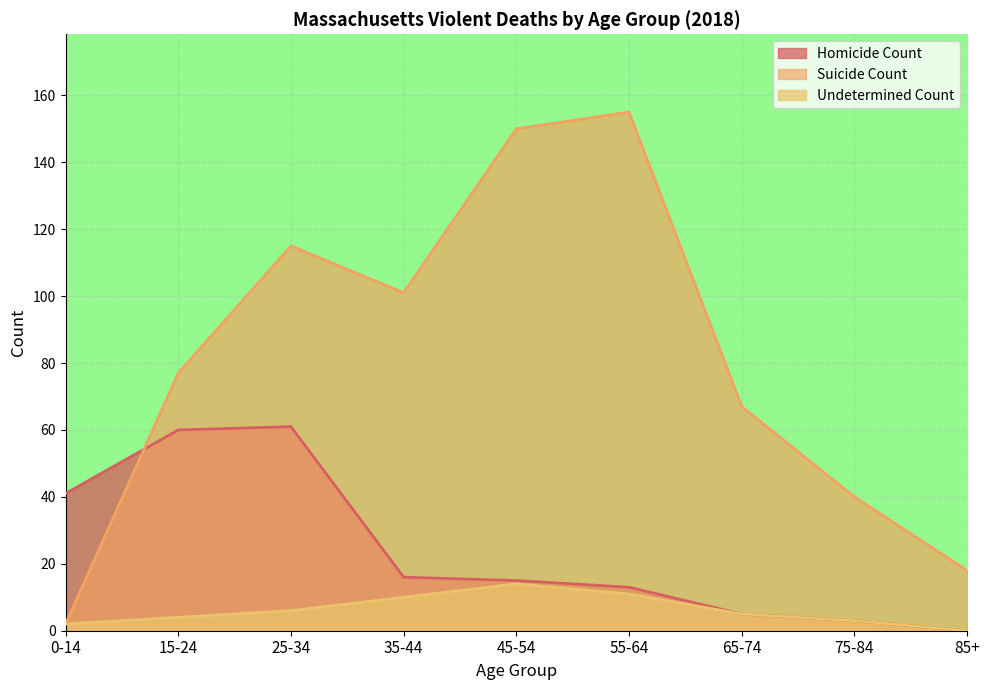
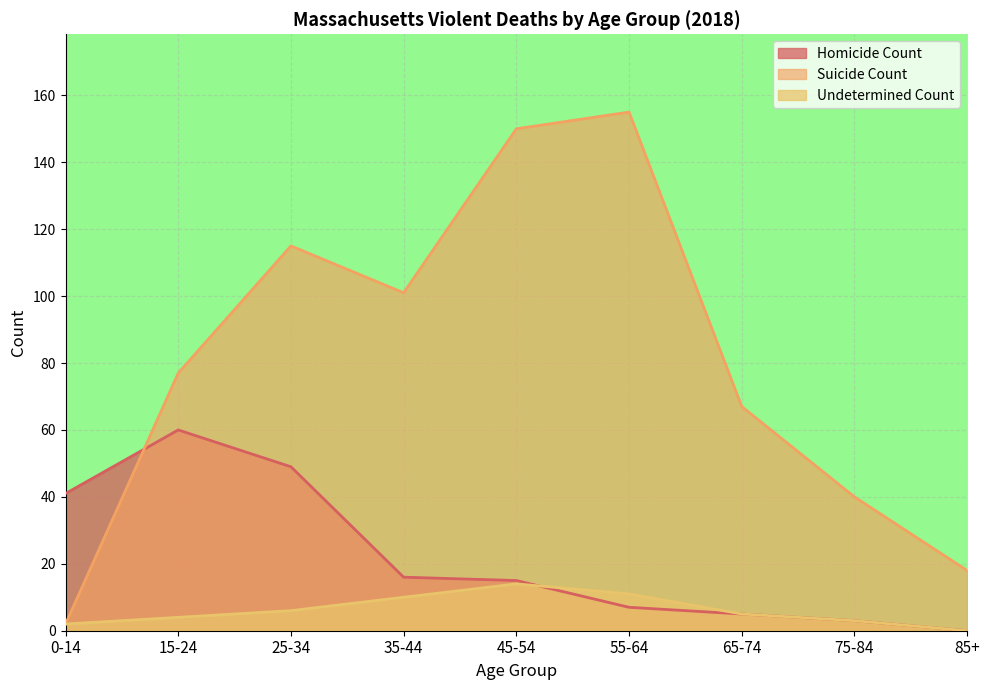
  {
    "Homicide Count": {
      "0-14": 41,
      "15-24": 60,
-     "25-34": 61,
+     "25-34": 49,
      "35-44": 16,
      "45-54": 15,
-     "55-64": 13
+     "55-64": 7
    }
  }
